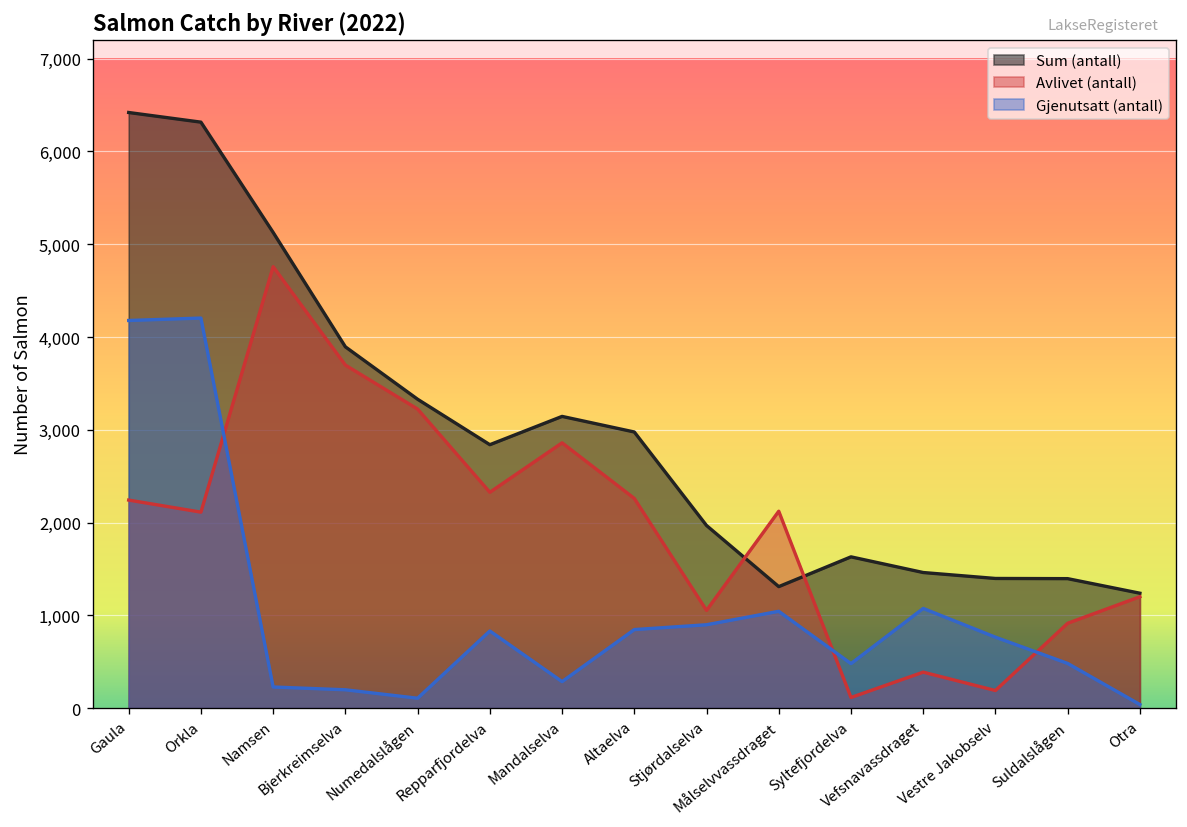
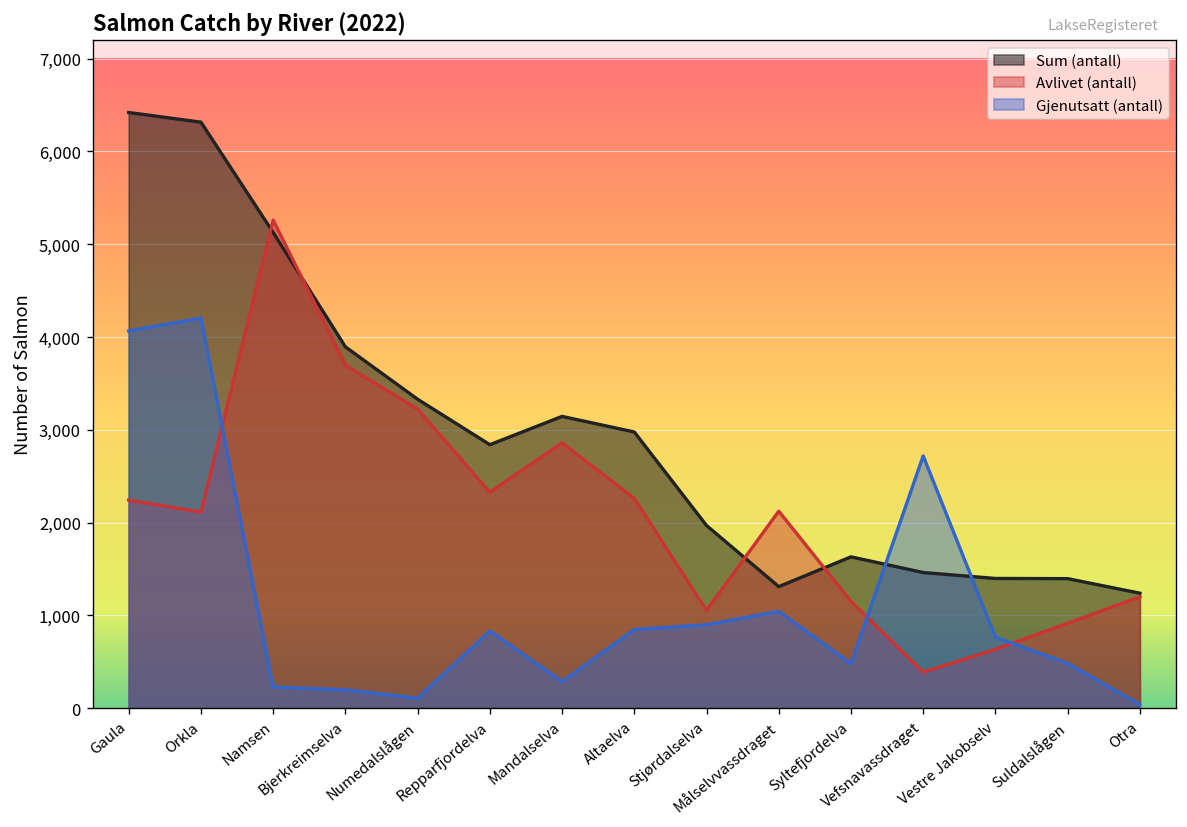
  {
    "Sum (antall)": {
      "Gaula": "6,400",
      "Orkla": "6,300",
      "Namsen": "5,100",
      "Bjerkreimselva": "3,900",
      "Numedalslågen": "3,300",
      "Repparfjordelva": "2,800",
      "Mandalselva": "3,100",
      "Altaelva": "3,000",
      "Stjørdalselva": "2,000",
      "Målselvvassdraget": "1,300",
      "Syltefjordelva": "1,600",
      "Vefsnavassdraget": "1,500",
      "Vestre Jakobselv": "1,400",
      "Suldalslågen": "1,400",
      "Otra": "1,200"
    },
    "Avlivet (antall)": {
      "Gaula": "2,200",
      "Orkla": "2,100",
-     "Namsen": "4,800",
+     "Namsen": "5,300",
      "Bjerkreimselva": "3,700",
      "Numedalslågen": "3,200",
      "Repparfjordelva": "2,300",
      "Mandalselva": "2,900",
      "Altaelva": "2,300",
      "Stjørdalselva": "1,100",
      "Målselvvassdraget": "2,100",
-     "Syltefjordelva": "100",
+     "Syltefjordelva": "1,200",
      "Vefsnavassdraget": "400",
-     "Vestre Jakobselv": "200",
+     "Vestre Jakobselv": "600",
      "Suldalslågen": "900",
      "Otra": "1,200"
    },
    "Gjenutsatt (antall)": {
-     "Gaula": "4,200",
+     "Gaula": "4,100",
      "Orkla": "4,200",
      "Namsen": "200",
      "Bjerkreimselva": "200",
      "Numedalslågen": "100",
      "Repparfjordelva": "800",
      "Mandalselva": "300",
      "Altaelva": "800",
      "Stjørdalselva": "900",
      "Målselvvassdraget": "1,000",
      "Syltefjordelva": "500",
-     "Vefsnavassdraget": "1,100",
+     "Vefsnavassdraget": "2,700",
      "Vestre Jakobselv": "800",
      "Suldalslågen": "500",
      "Otra": "0"
    }
  }
